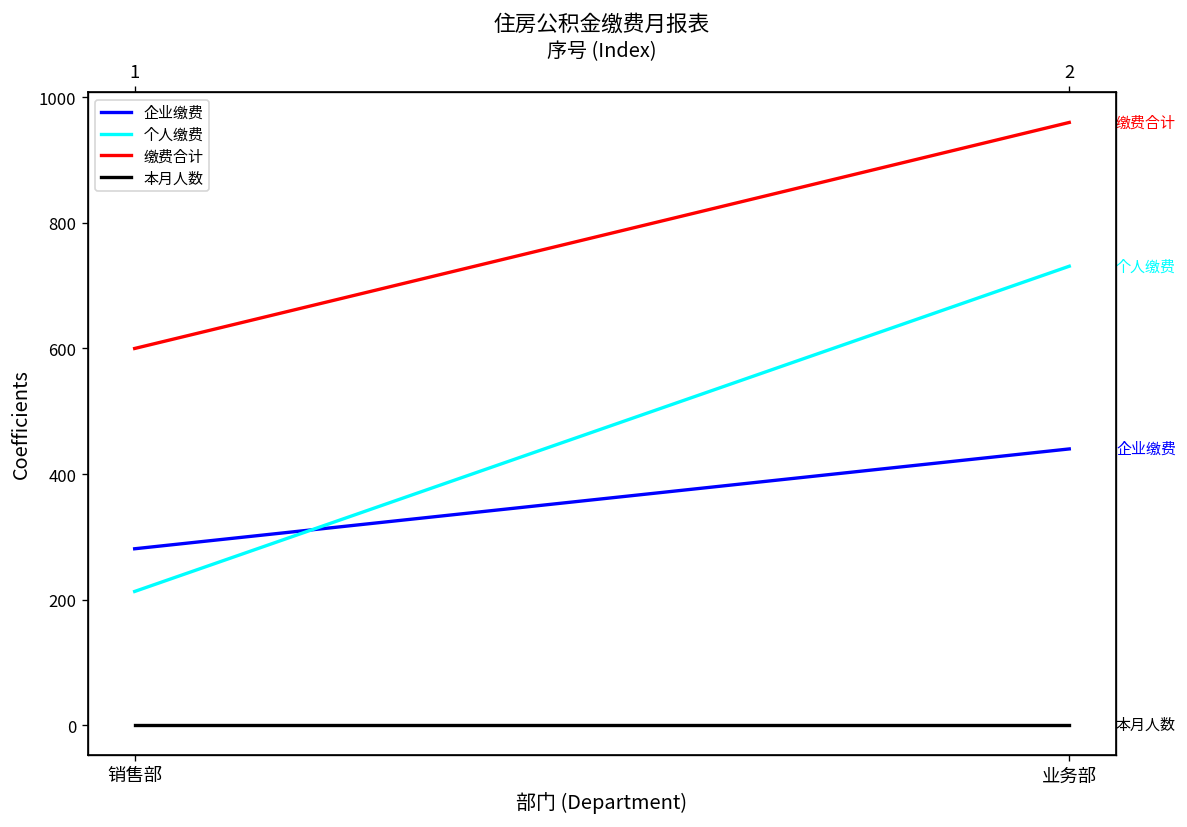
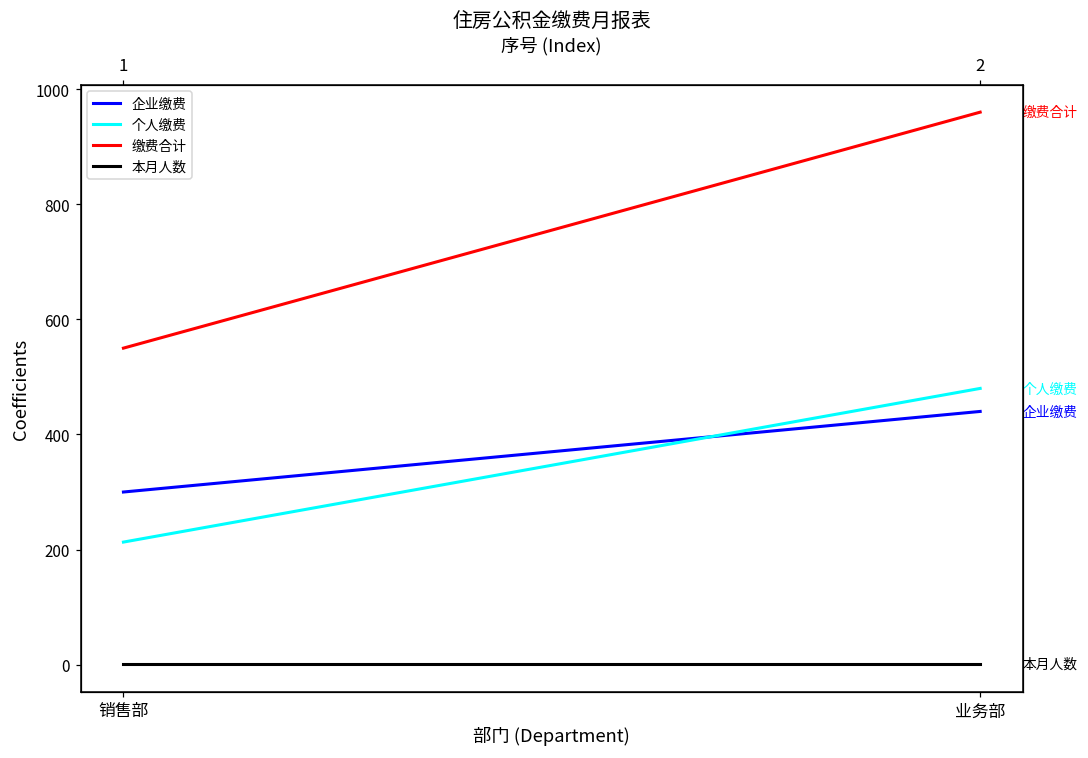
  {
    "企业缴费": {
-     "销售部": 280,
+     "销售部": 300,
      "业务部": 440
    },
    "个人缴费": {
      "销售部": 210,
-     "业务部": 730
+     "业务部": 480
    },
    "缴费合计": {
-     "销售部": 600,
+     "销售部": 550,
      "业务部": 960
    },
    "本月人数": {
      "销售部": 0,
      "业务部": 0
    }
  }
